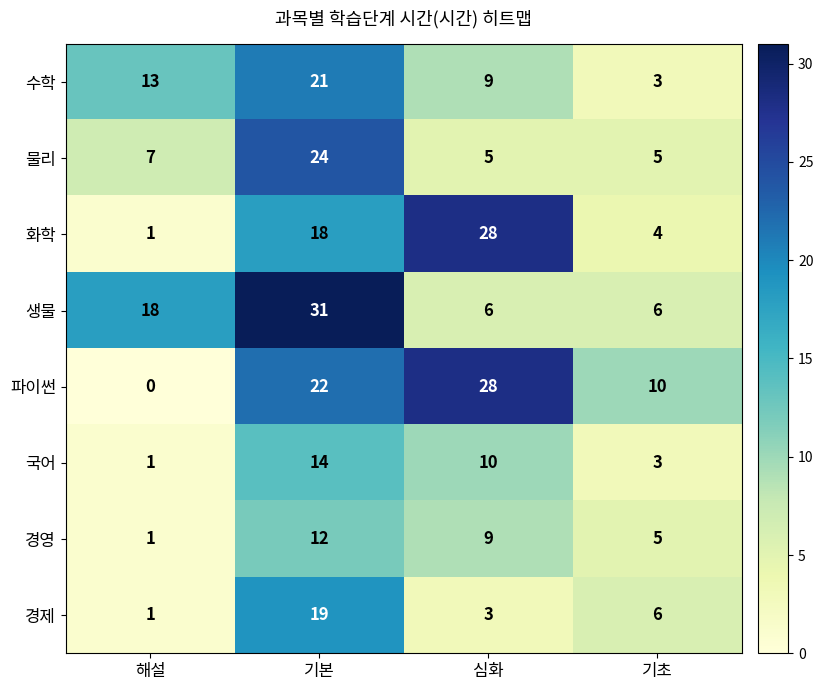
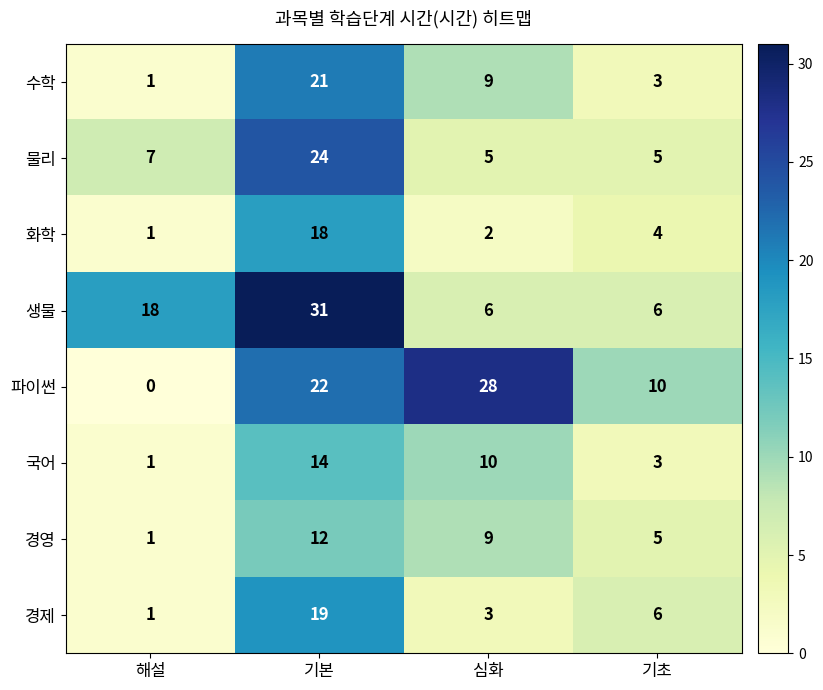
  {
    "수학": {
-     "해설": 13,
+     "해설": 1,
      "기본": 21,
      "심화": 9,
      "기초": 3
    },
    "물리": {
      "해설": 7,
      "기본": 24,
      "심화": 5,
      "기초": 5
    },
    "화학": {
      "해설": 1,
      "기본": 18,
-     "심화": 28,
+     "심화": 2,
      "기초": 4
    },
    "생물": {
      "해설": 18,
      "기본": 31,
      "심화": 6,
      "기초": 6
    },
    "파이썬": {
      "해설": 0,
      "기본": 22,
      "심화": 28,
      "기초": 10
    },
    "국어": {
      "해설": 1,
      "기본": 14,
      "심화": 10,
      "기초": 3
    },
    "경영": {
      "해설": 1,
      "기본": 12,
      "심화": 9,
      "기초": 5
    },
    "경제": {
      "해설": 1,
      "기본": 19,
      "심화": 3,
      "기초": 6
    }
  }
